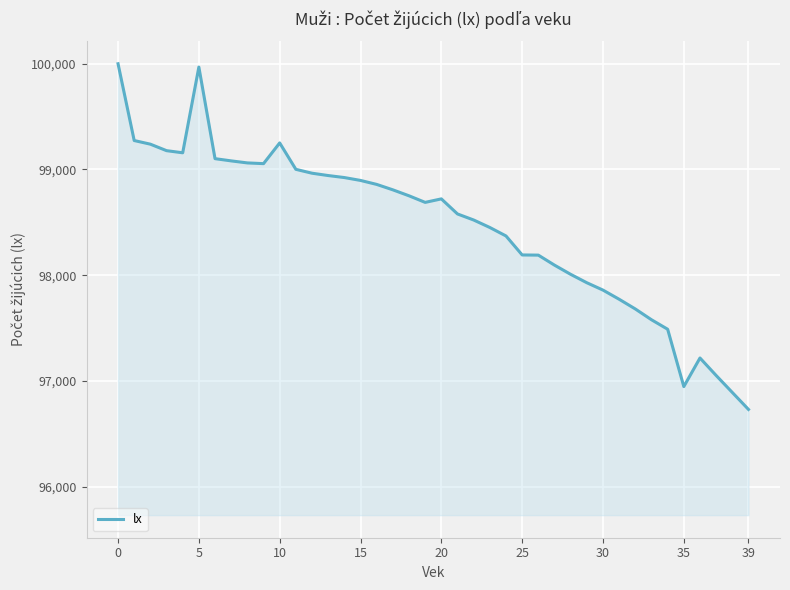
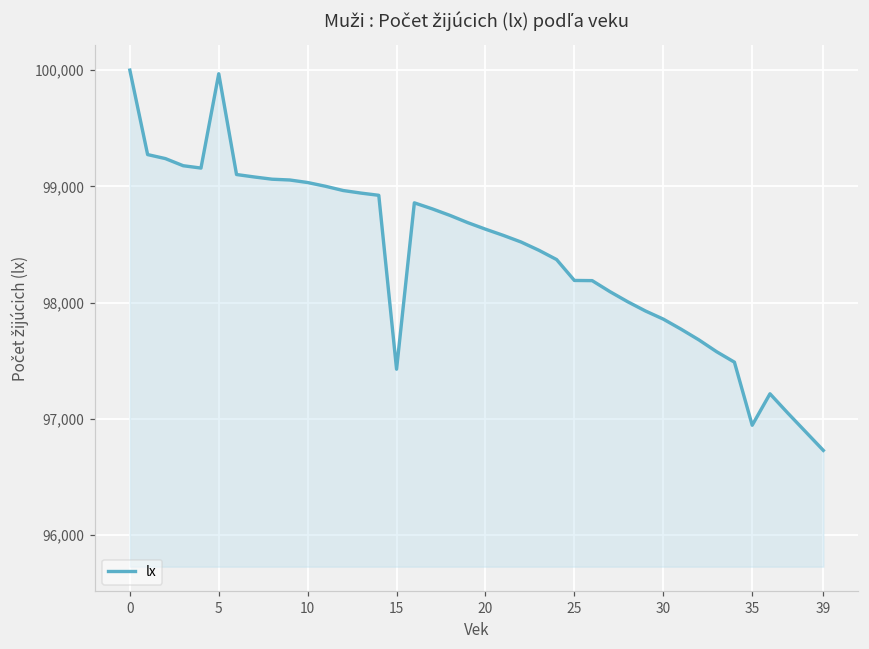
  {
    "0": "100,000",
    "5": "99,970",
-   "10": "99,250",
-   "15": "98,900",
-   "20": "98,720",
+   "10": "99,030",
+   "15": "97,430",
+   "20": "98,630",
    "25": "98,190",
    "30": "97,860",
    "35": "96,950",
    "39": "96,730"
  }
